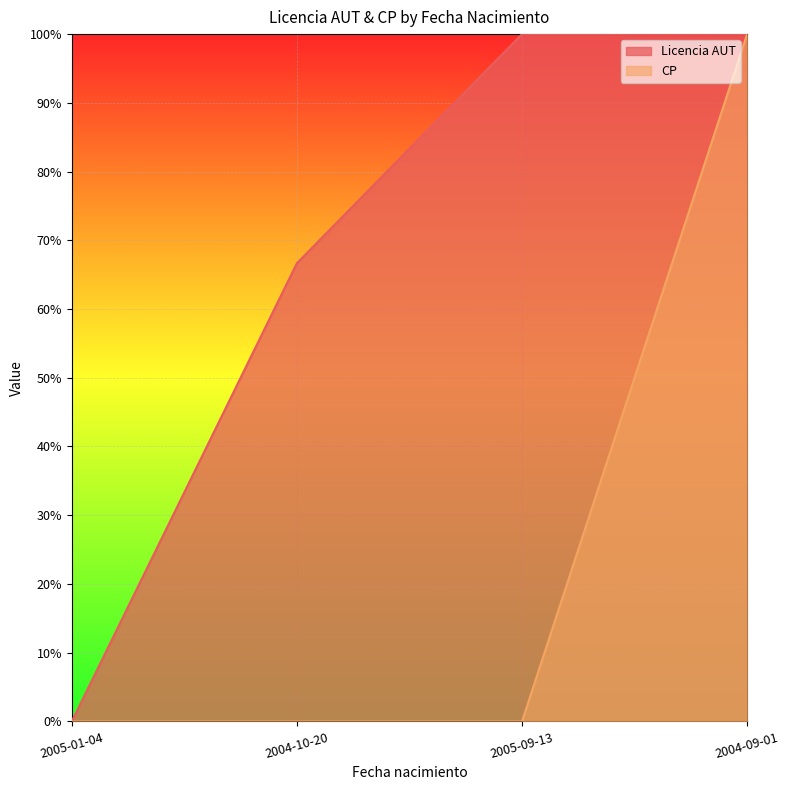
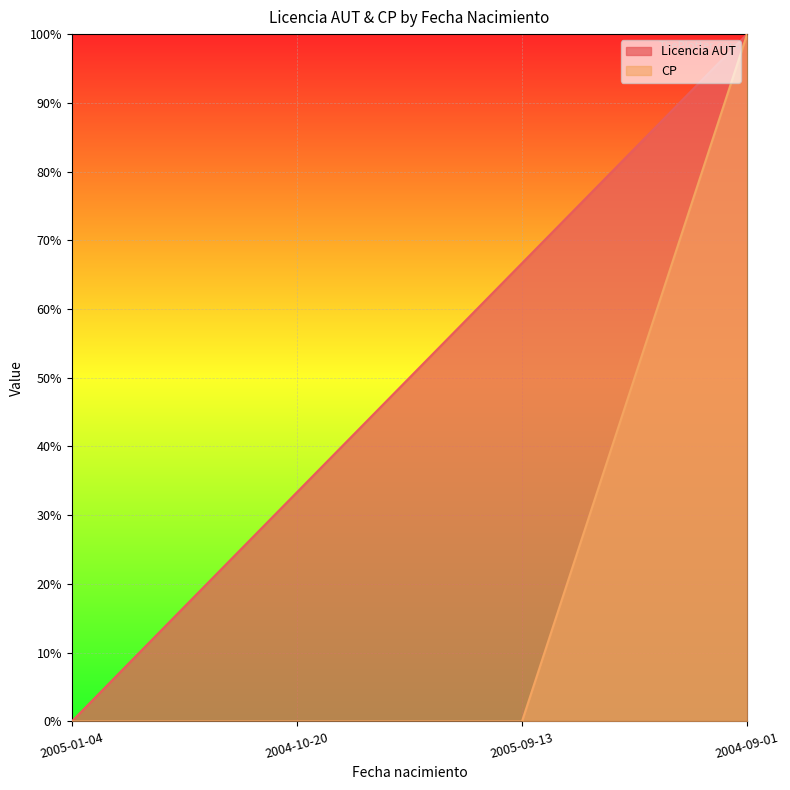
  {
    "Licencia AUT": {
-     "2004-10-20": "67%",
-     "2005-09-13": "100%"
+     "2004-10-20": "33%",
+     "2005-09-13": "67%"
    },
    "CP": {
      "2004-10-20": "0%",
      "2005-09-13": "0%"
    }
  }
